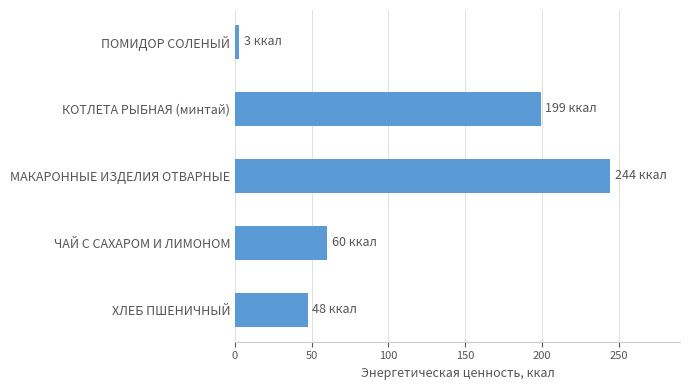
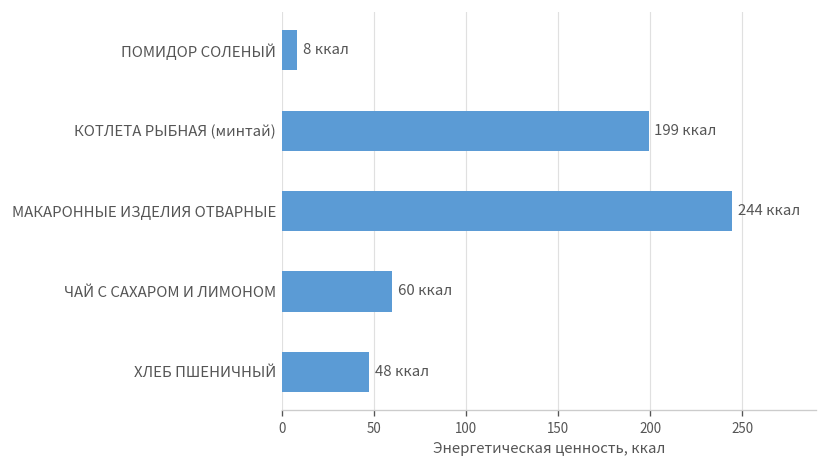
  {
-   "ПОМИДОР СОЛЕНЫЙ": 3,
+   "ПОМИДОР СОЛЕНЫЙ": 8,
    "КОТЛЕТА РЫБНАЯ (минтай)": 199,
    "МАКАРОННЫЕ ИЗДЕЛИЯ ОТВАРНЫЕ": 244,
    "ЧАЙ С САХАРОМ И ЛИМОНОМ": 60,
    "ХЛЕБ ПШЕНИЧНЫЙ": 48
  }
